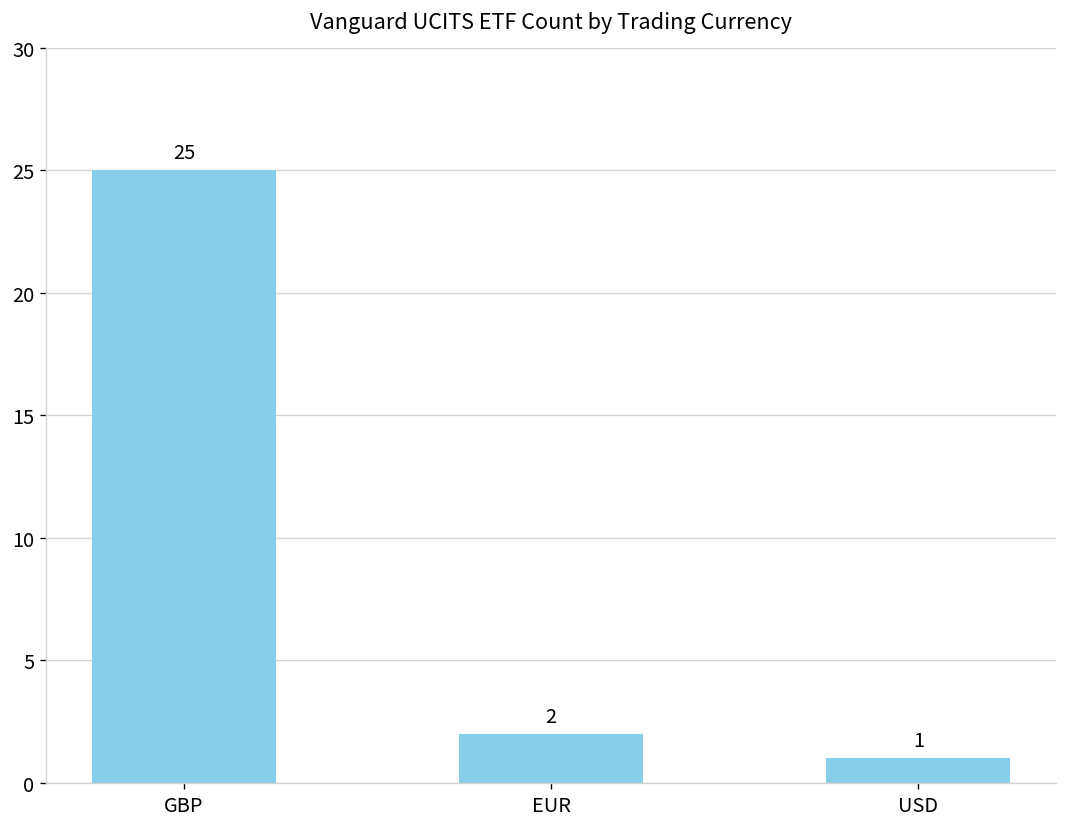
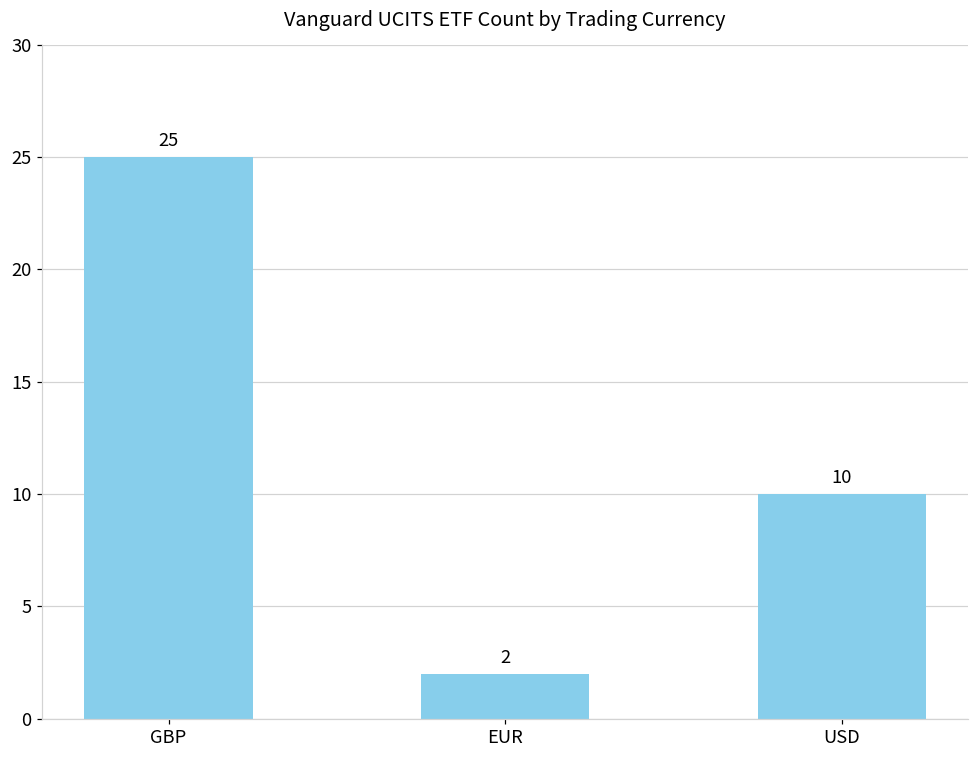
  {
    "GBP": 25,
    "EUR": 2,
-   "USD": 1
+   "USD": 10
  }
